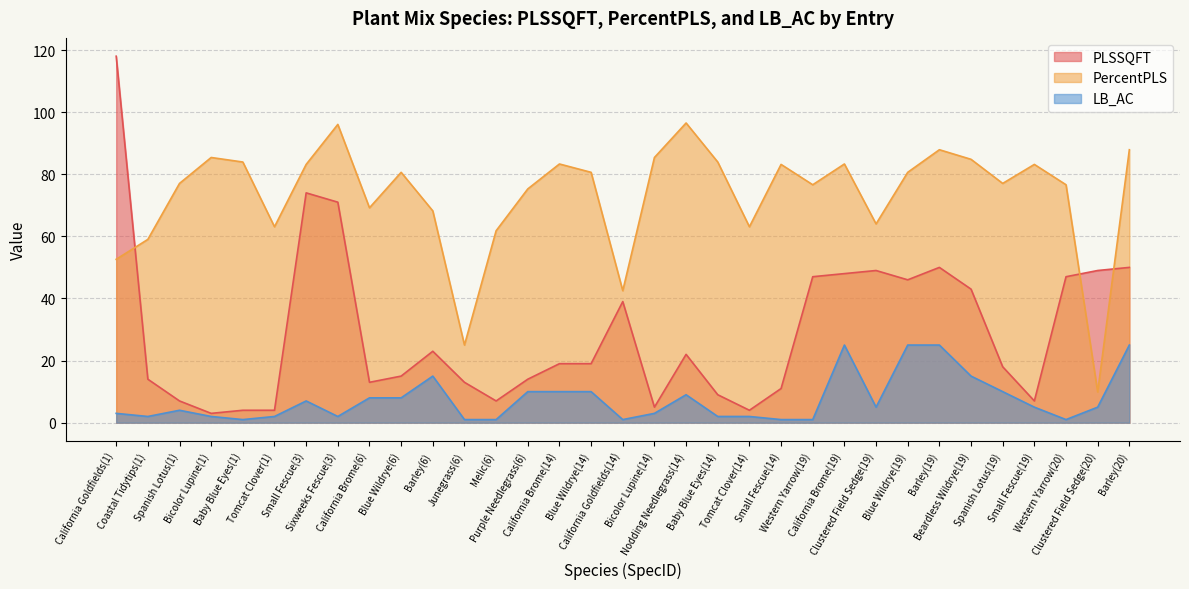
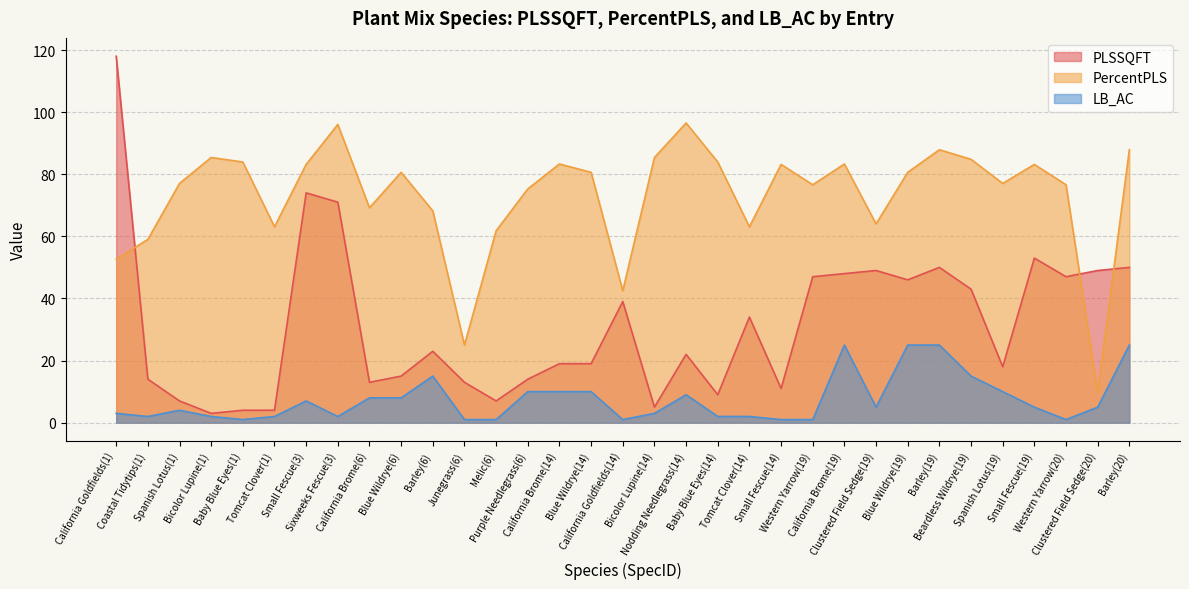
  {
    "PLSSQFT": {
      "California Goldfields(1)": 118,
      "Coastal Tidytips(1)": 14,
      "Spanish Lotus(1)": 7,
      "Bicolor Lupine(1)": 3,
      "Baby Blue Eyes(1)": 4,
      "Tomcat Clover(1)": 4,
      "Small Fescue(3)": 74,
      "Sixweeks Fescue(3)": 71,
      "California Brome(6)": 13,
      "Blue Wildrye(6)": 15,
      "Barley(6)": 23,
      "Junegrass(6)": 13,
      "Melic(6)": 7,
      "Purple Needlegrass(6)": 14,
      "California Brome(14)": 19,
      "Blue Wildrye(14)": 19,
      "California Goldfields(14)": 39,
      "Bicolor Lupine(14)": 5,
      "Nodding Needlegrass(14)": 22,
      "Baby Blue Eyes(14)": 9,
-     "Tomcat Clover(14)": 4,
+     "Tomcat Clover(14)": 34,
      "Small Fescue(14)": 11,
      "Western Yarrow(19)": 47,
      "California Brome(19)": 48,
      "Clustered Field Sedge(19)": 49,
      "Blue Wildrye(19)": 46,
      "Barley(19)": 50,
      "Beardless Wildrye(19)": 43,
      "Spanish Lotus(19)": 18,
-     "Small Fescue(19)": 7,
+     "Small Fescue(19)": 53,
      "Western Yarrow(20)": 47,
      "Clustered Field Sedge(20)": 49,
      "Barley(20)": 50
    },
    "PercentPLS": {
      "California Goldfields(1)": 53,
      "Coastal Tidytips(1)": 59,
      "Spanish Lotus(1)": 77,
      "Bicolor Lupine(1)": 85,
      "Baby Blue Eyes(1)": 84,
      "Tomcat Clover(1)": 63,
      "Small Fescue(3)": 83,
      "Sixweeks Fescue(3)": 96,
      "California Brome(6)": 69,
      "Blue Wildrye(6)": 81,
      "Barley(6)": 68,
      "Junegrass(6)": 25,
      "Melic(6)": 62,
      "Purple Needlegrass(6)": 75,
      "California Brome(14)": 83,
      "Blue Wildrye(14)": 81,
      "California Goldfields(14)": 43,
      "Bicolor Lupine(14)": 85,
      "Nodding Needlegrass(14)": 97,
      "Baby Blue Eyes(14)": 84,
      "Tomcat Clover(14)": 63,
      "Small Fescue(14)": 83,
      "Western Yarrow(19)": 77,
      "California Brome(19)": 83,
      "Clustered Field Sedge(19)": 64,
      "Blue Wildrye(19)": 81,
      "Barley(19)": 88,
      "Beardless Wildrye(19)": 85,
      "Spanish Lotus(19)": 77,
      "Small Fescue(19)": 83,
      "Western Yarrow(20)": 77,
      "Clustered Field Sedge(20)": 10,
      "Barley(20)": 88
    },
    "LB_AC": {
      "California Goldfields(1)": 3,
      "Coastal Tidytips(1)": 2,
      "Spanish Lotus(1)": 4,
      "Bicolor Lupine(1)": 2,
      "Baby Blue Eyes(1)": 1,
      "Tomcat Clover(1)": 2,
      "Small Fescue(3)": 7,
      "Sixweeks Fescue(3)": 2,
      "California Brome(6)": 8,
      "Blue Wildrye(6)": 8,
      "Barley(6)": 15,
      "Junegrass(6)": 1,
      "Melic(6)": 1,
      "Purple Needlegrass(6)": 10,
      "California Brome(14)": 10,
      "Blue Wildrye(14)": 10,
      "California Goldfields(14)": 1,
      "Bicolor Lupine(14)": 3,
      "Nodding Needlegrass(14)": 9,
      "Baby Blue Eyes(14)": 2,
      "Tomcat Clover(14)": 2,
      "Small Fescue(14)": 1,
      "Western Yarrow(19)": 1,
      "California Brome(19)": 25,
      "Clustered Field Sedge(19)": 5,
      "Blue Wildrye(19)": 25,
      "Barley(19)": 25,
      "Beardless Wildrye(19)": 15,
      "Spanish Lotus(19)": 10,
      "Small Fescue(19)": 5,
      "Western Yarrow(20)": 1,
      "Clustered Field Sedge(20)": 5,
      "Barley(20)": 25
    }
  }
